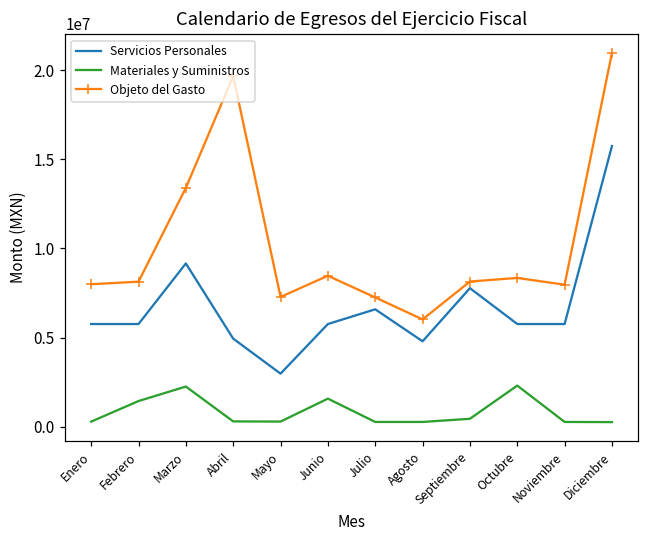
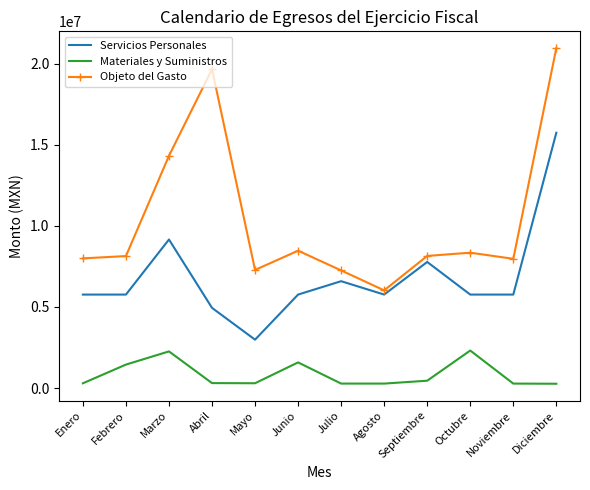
  {
    "Servicios Personales": {
      "Enero": 5800000,
      "Febrero": 5800000,
      "Marzo": 9200000,
      "Abril": 4900000,
      "Mayo": 3000000,
      "Junio": 5800000,
      "Julio": 6600000,
-     "Agosto": 4800000,
+     "Agosto": 5800000,
      "Septiembre": 7800000,
      "Octubre": 5800000,
      "Noviembre": 5800000,
      "Diciembre": 15700000
    },
    "Materiales y Suministros": {
      "Enero": 300000,
      "Febrero": 1400000,
      "Marzo": 2300000,
      "Abril": 300000,
      "Mayo": 300000,
      "Junio": 1600000,
      "Julio": 300000,
      "Agosto": 300000,
      "Septiembre": 500000,
      "Octubre": 2300000,
      "Noviembre": 300000,
      "Diciembre": 300000
    },
    "Objeto del Gasto": {
      "Enero": 8000000,
      "Febrero": 8100000,
-     "Marzo": 13400000,
+     "Marzo": 14300000,
      "Mayo": 7300000,
      "Junio": 8500000,
      "Julio": 7300000,
      "Agosto": 6000000,
      "Septiembre": 8100000,
      "Octubre": 8300000,
      "Noviembre": 8000000,
      "Diciembre": 21000000
    }
  }
